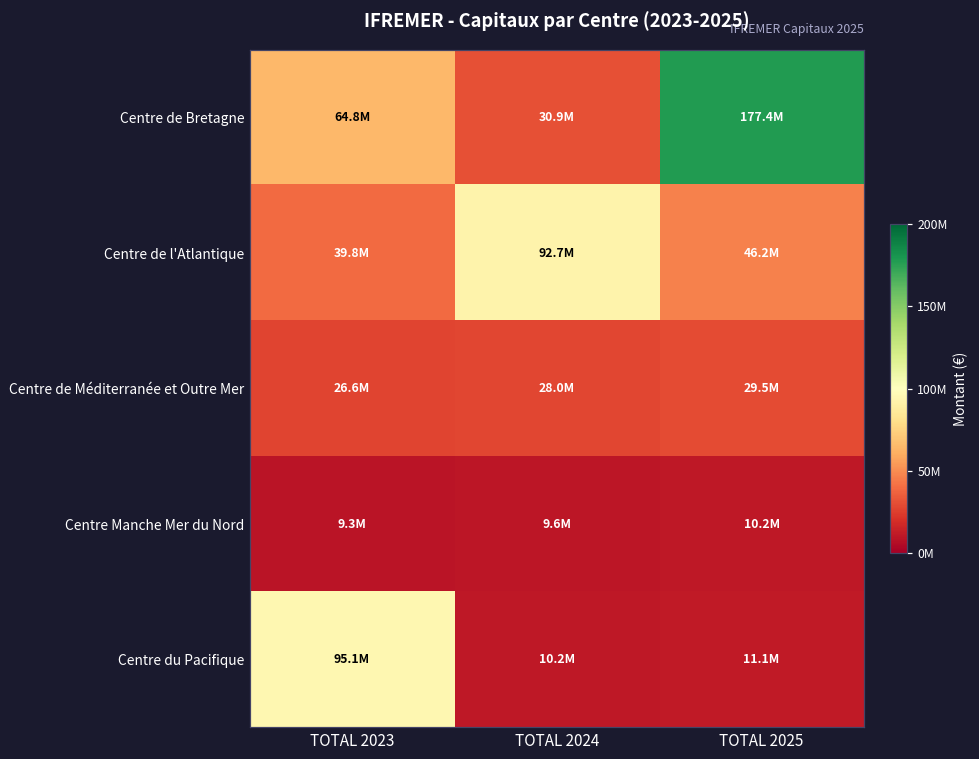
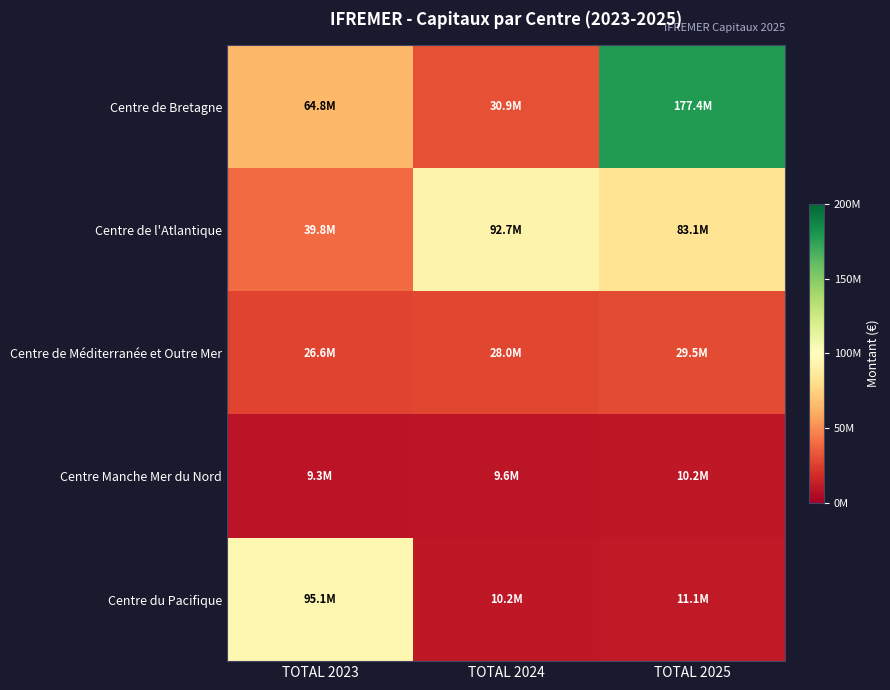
  {
    "Centre de Bretagne": {
      "TOTAL 2023": "64.8M",
      "TOTAL 2024": "30.9M",
      "TOTAL 2025": "177.4M"
    },
    "Centre de l'Atlantique": {
      "TOTAL 2023": "39.8M",
      "TOTAL 2024": "92.7M",
-     "TOTAL 2025": "46.2M"
+     "TOTAL 2025": "83.1M"
    },
    "Centre de Méditerranée et Outre Mer": {
      "TOTAL 2023": "26.6M",
      "TOTAL 2024": "28.0M",
      "TOTAL 2025": "29.5M"
    },
    "Centre Manche Mer du Nord": {
      "TOTAL 2023": "9.3M",
      "TOTAL 2024": "9.6M",
      "TOTAL 2025": "10.2M"
    },
    "Centre du Pacifique": {
      "TOTAL 2023": "95.1M",
      "TOTAL 2024": "10.2M",
      "TOTAL 2025": "11.1M"
    }
  }
